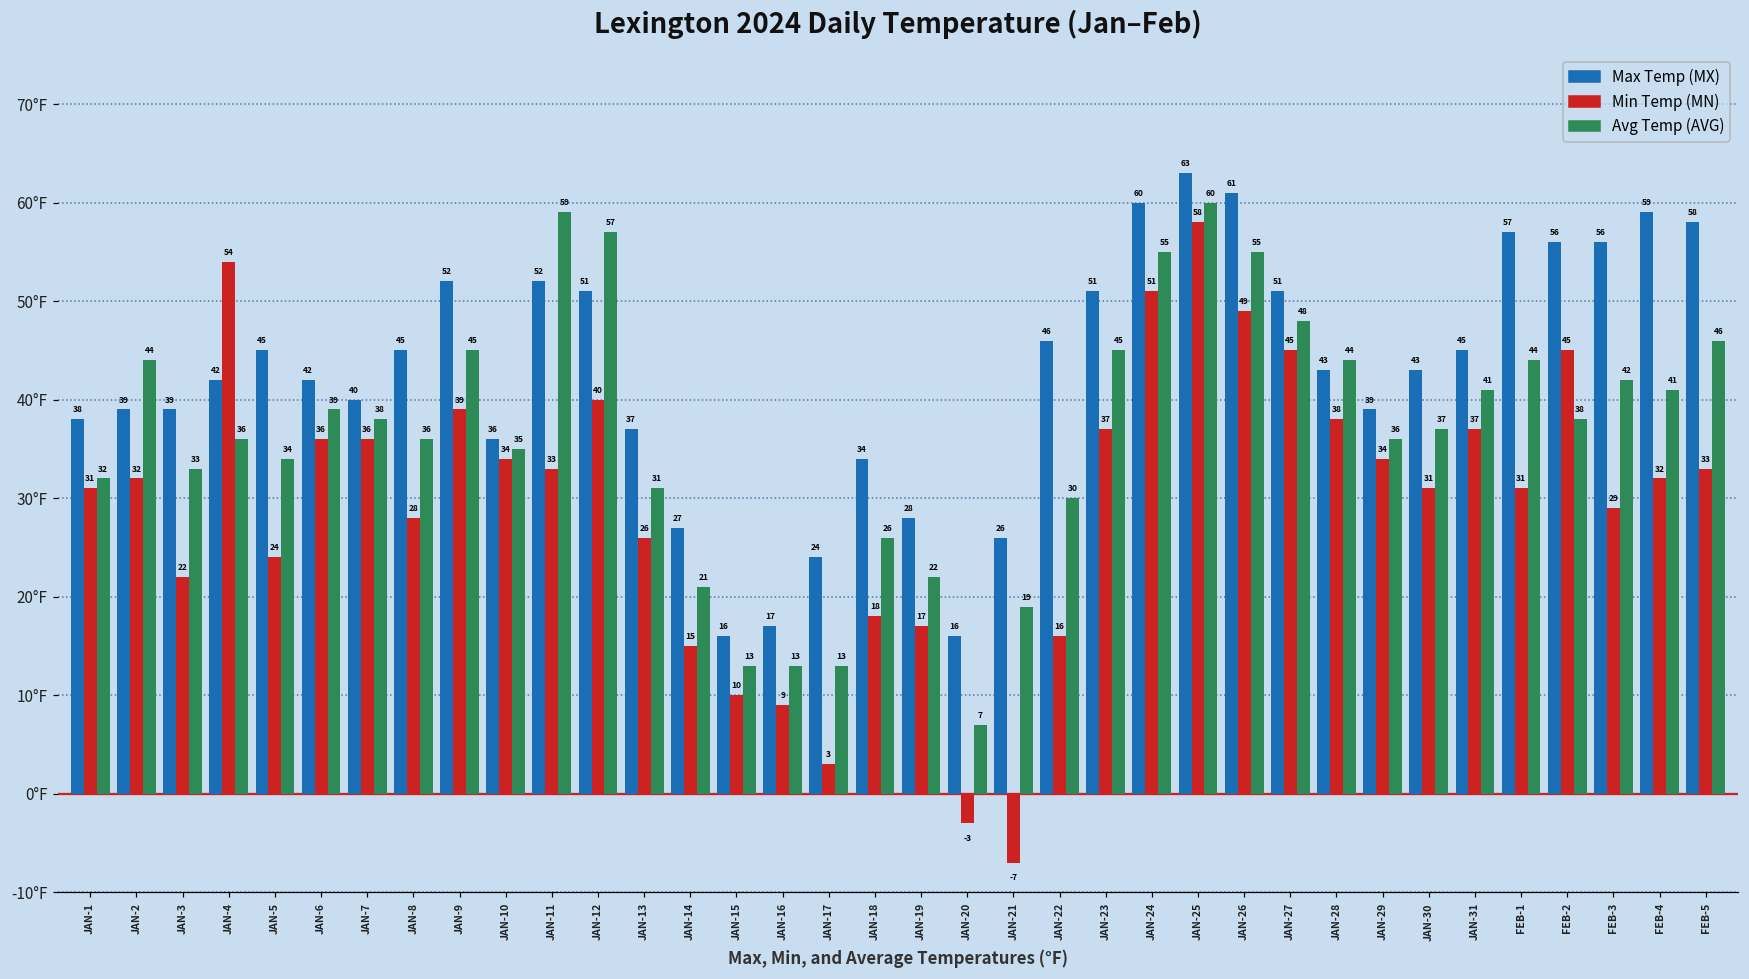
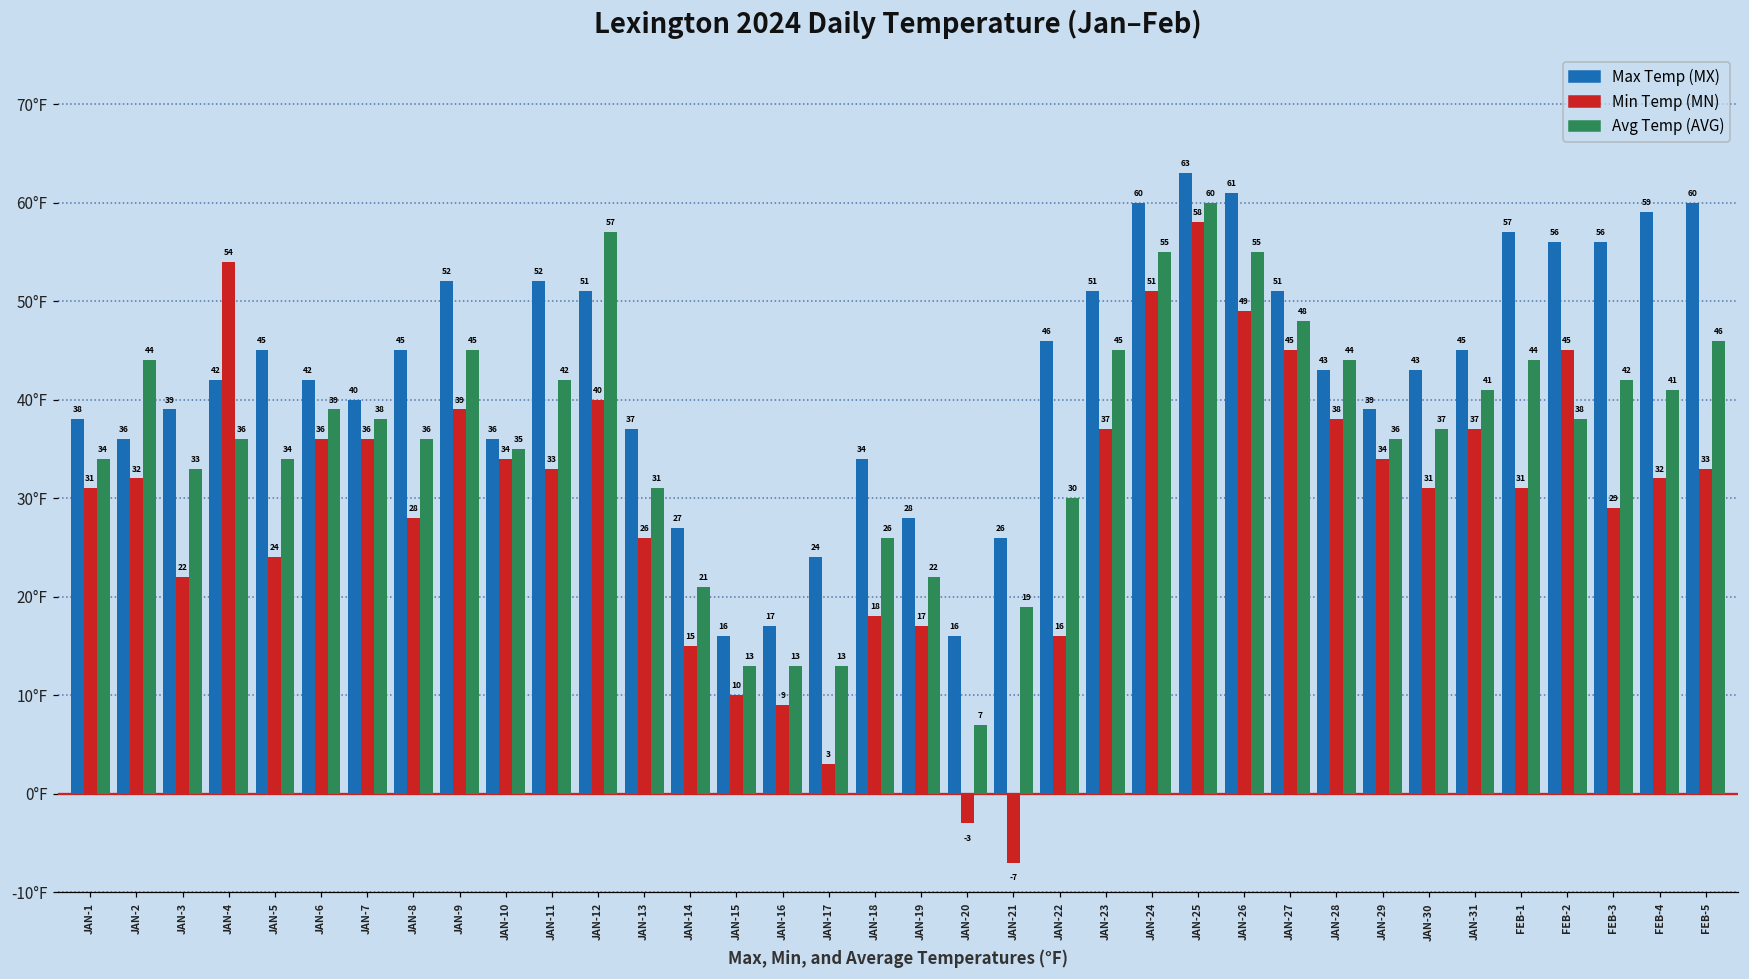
  {
    "Max Temp (MX)": {
      "JAN-1": 38,
-     "JAN-2": 39,
+     "JAN-2": 36,
      "JAN-3": 39,
      "JAN-4": 42,
      "JAN-5": 45,
      "JAN-6": 42,
      "JAN-7": 40,
      "JAN-8": 45,
      "JAN-9": 52,
      "JAN-10": 36,
      "JAN-11": 52,
      "JAN-12": 51,
      "JAN-13": 37,
      "JAN-14": 27,
      "JAN-15": 16,
      "JAN-16": 17,
      "JAN-17": 24,
      "JAN-18": 34,
      "JAN-19": 28,
      "JAN-20": 16,
      "JAN-21": 26,
      "JAN-22": 46,
      "JAN-23": 51,
      "JAN-24": 60,
      "JAN-25": 63,
      "JAN-26": 61,
      "JAN-27": 51,
      "JAN-28": 43,
      "JAN-29": 39,
      "JAN-30": 43,
      "JAN-31": 45,
      "FEB-1": 57,
      "FEB-2": 56,
      "FEB-3": 56,
      "FEB-4": 59,
-     "FEB-5": 58
+     "FEB-5": 60
    },
    "Min Temp (MN)": {
      "JAN-1": 31,
      "JAN-2": 32,
      "JAN-3": 22,
      "JAN-4": 54,
      "JAN-5": 24,
      "JAN-6": 36,
      "JAN-7": 36,
      "JAN-8": 28,
      "JAN-9": 39,
      "JAN-10": 34,
      "JAN-11": 33,
      "JAN-12": 40,
      "JAN-13": 26,
      "JAN-14": 15,
      "JAN-15": 10,
      "JAN-16": 9,
      "JAN-17": 3,
      "JAN-18": 18,
      "JAN-19": 17,
      "JAN-20": -3,
      "JAN-21": -7,
      "JAN-22": 16,
      "JAN-23": 37,
      "JAN-24": 51,
      "JAN-25": 58,
      "JAN-26": 49,
      "JAN-27": 45,
      "JAN-28": 38,
      "JAN-29": 34,
      "JAN-30": 31,
      "JAN-31": 37,
      "FEB-1": 31,
      "FEB-2": 45,
      "FEB-3": 29,
      "FEB-4": 32,
      "FEB-5": 33
    },
    "Avg Temp (AVG)": {
-     "JAN-1": 32,
+     "JAN-1": 34,
      "JAN-2": 44,
      "JAN-3": 33,
      "JAN-4": 36,
      "JAN-5": 34,
      "JAN-6": 39,
      "JAN-7": 38,
      "JAN-8": 36,
      "JAN-9": 45,
      "JAN-10": 35,
-     "JAN-11": 59,
+     "JAN-11": 42,
      "JAN-12": 57,
      "JAN-13": 31,
      "JAN-14": 21,
      "JAN-15": 13,
      "JAN-16": 13,
      "JAN-17": 13,
      "JAN-18": 26,
      "JAN-19": 22,
      "JAN-20": 7,
      "JAN-21": 19,
      "JAN-22": 30,
      "JAN-23": 45,
      "JAN-24": 55,
      "JAN-25": 60,
      "JAN-26": 55,
      "JAN-27": 48,
      "JAN-28": 44,
      "JAN-29": 36,
      "JAN-30": 37,
      "JAN-31": 41,
      "FEB-1": 44,
      "FEB-2": 38,
      "FEB-3": 42,
      "FEB-4": 41,
      "FEB-5": 46
    }
  }
